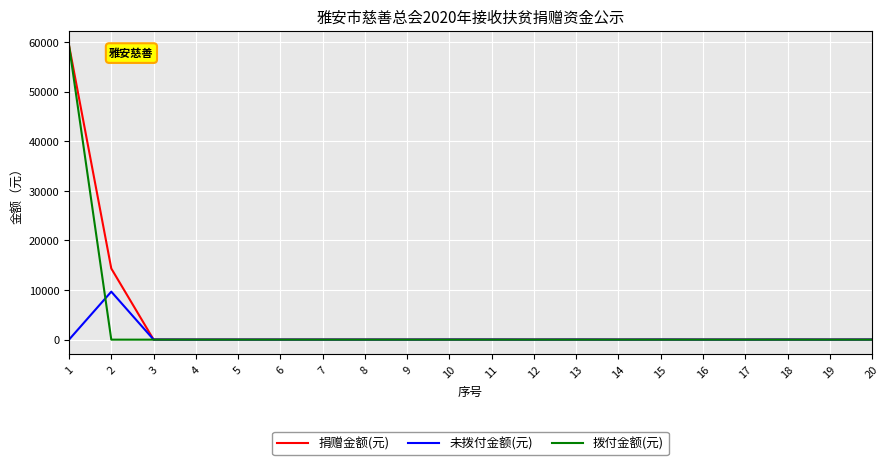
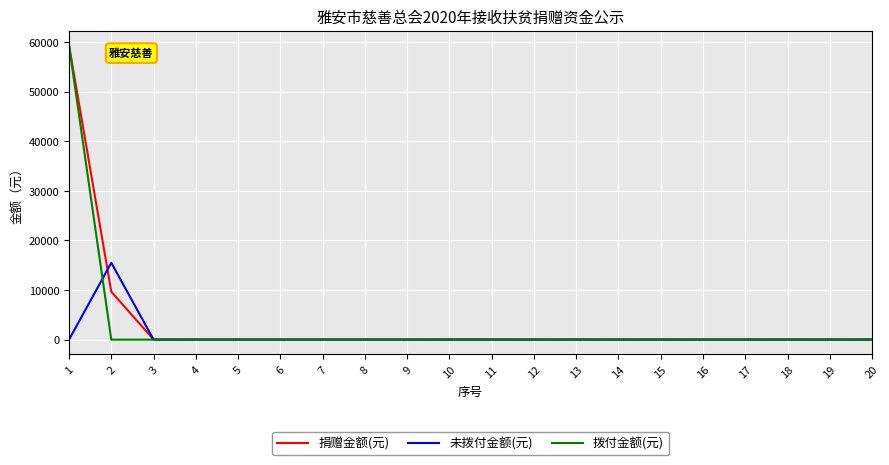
  {
    "捐赠金额(元)": {
-     "2": 14000
+     "2": 10000
    },
    "未拨付金额(元)": {
      "1": 0,
-     "2": 10000
+     "2": 16000
    },
    "拨付金额(元)": {
      "2": 0
    }
  }
